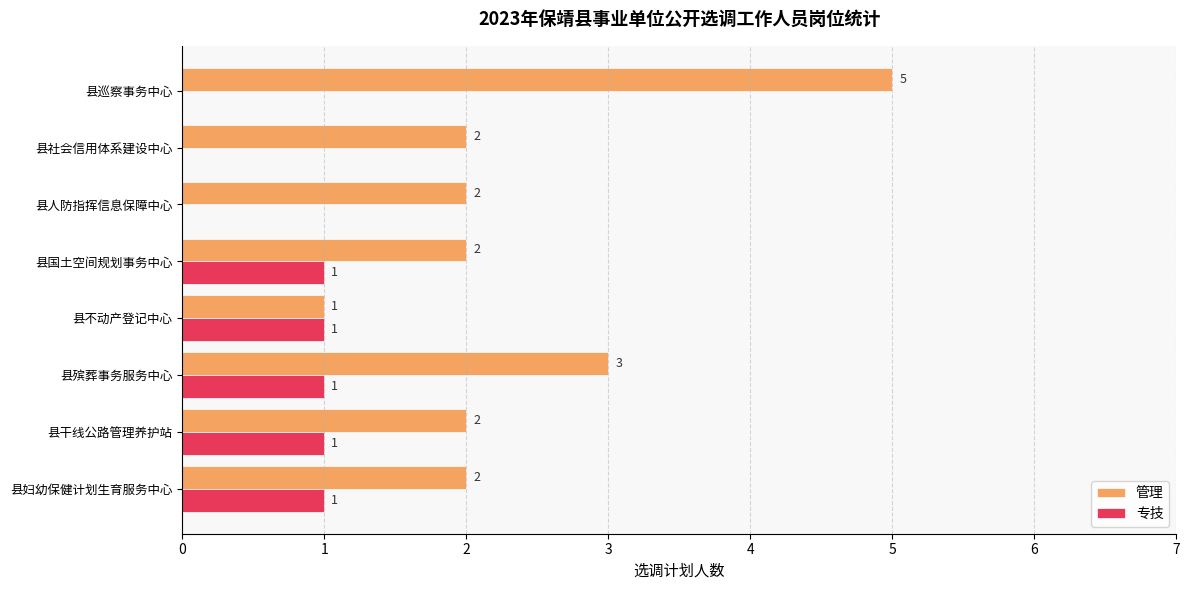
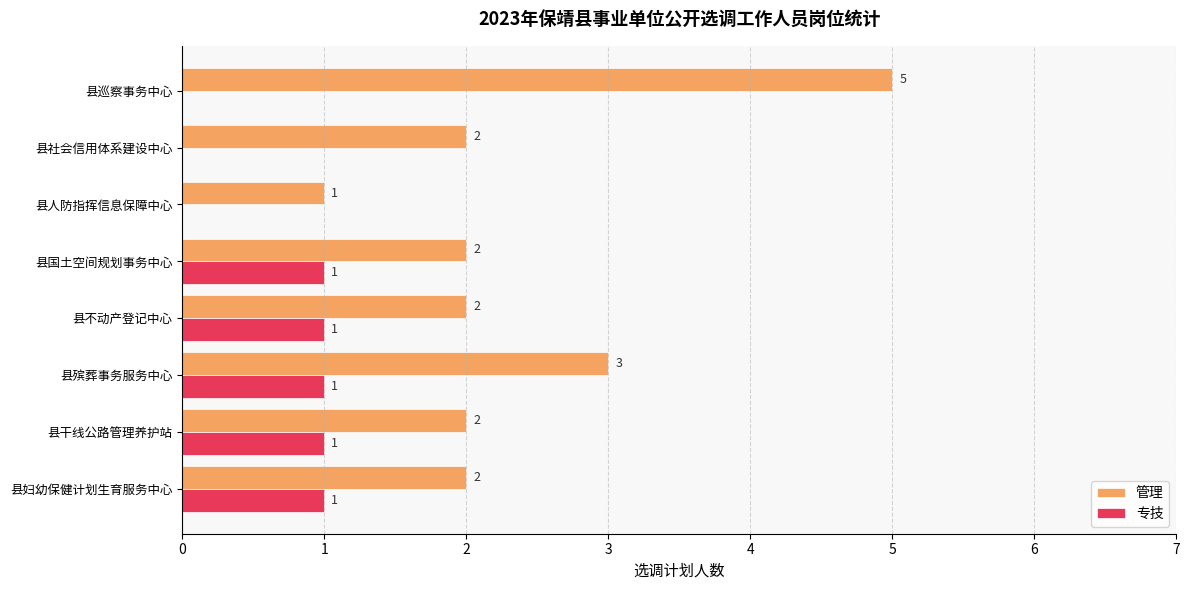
  {
    "管理": {
      "县巡察事务中心": 5,
      "县社会信用体系建设中心": 2,
-     "县人防指挥信息保障中心": 2,
+     "县人防指挥信息保障中心": 1,
      "县国土空间规划事务中心": 2,
-     "县不动产登记中心": 1,
+     "县不动产登记中心": 2,
      "县殡葬事务服务中心": 3,
      "县干线公路管理养护站": 2,
      "县妇幼保健计划生育服务中心": 2
    },
    "专技": {
      "县国土空间规划事务中心": 1,
      "县不动产登记中心": 1,
      "县殡葬事务服务中心": 1,
      "县干线公路管理养护站": 1,
      "县妇幼保健计划生育服务中心": 1
    }
  }
